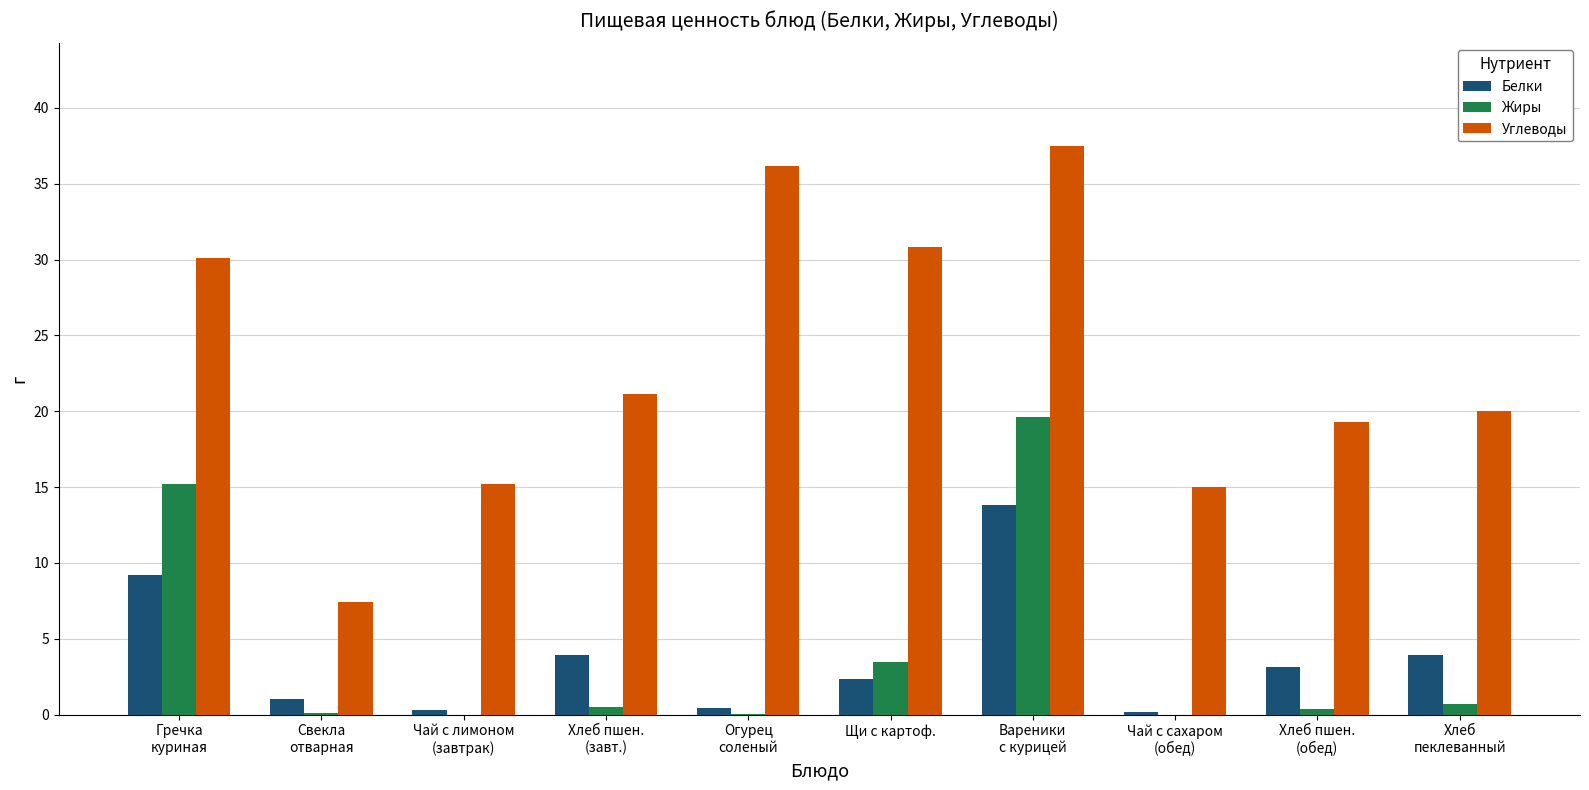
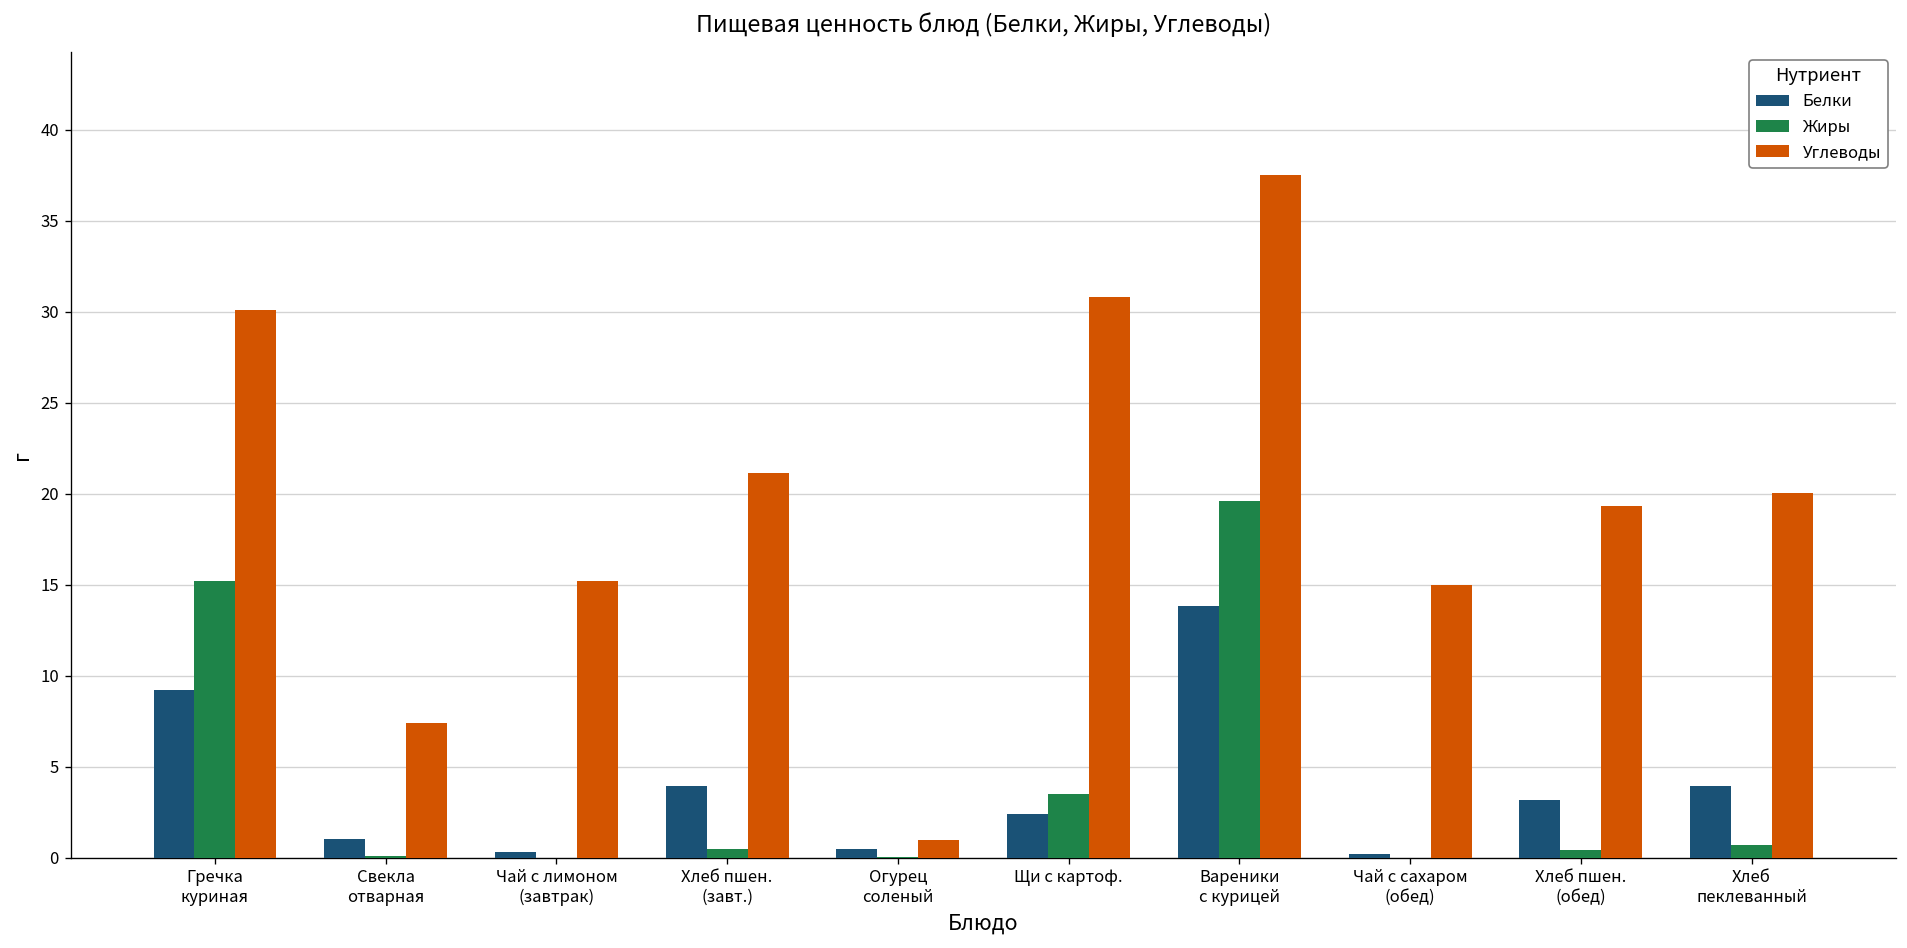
  {
    "Белки": {
      "Гречка куриная": 9.2,
      "Свекла отварная": 1.1,
      "Чай с лимоном (завтрак)": 0.3,
      "Хлеб пшен. (завт.)": 4.0,
      "Огурец соленый": 0.5,
      "Щи с картоф.": 2.4,
      "Вареники с курицей": 13.8,
      "Чай с сахаром (обед)": 0.2,
      "Хлеб пшен. (обед)": 3.2,
      "Хлеб пеклеванный": 4.0
    },
    "Жиры": {
      "Гречка куриная": 15.2,
      "Чай с лимоном (завтрак)": 0.0,
      "Хлеб пшен. (завт.)": 0.5,
      "Щи с картоф.": 3.5,
      "Вареники с курицей": 19.6,
      "Чай с сахаром (обед)": 0.0,
      "Хлеб пшен. (обед)": 0.4,
      "Хлеб пеклеванный": 0.7
    },
    "Углеводы": {
      "Гречка куриная": 30.1,
      "Свекла отварная": 7.4,
      "Чай с лимоном (завтрак)": 15.2,
      "Хлеб пшен. (завт.)": 21.2,
-     "Огурец соленый": 36.2,
+     "Огурец соленый": 1.0,
      "Щи с картоф.": 30.8,
      "Вареники с курицей": 37.5,
      "Чай с сахаром (обед)": 15.0,
      "Хлеб пшен. (обед)": 19.3,
      "Хлеб пеклеванный": 20.0
    }
  }
